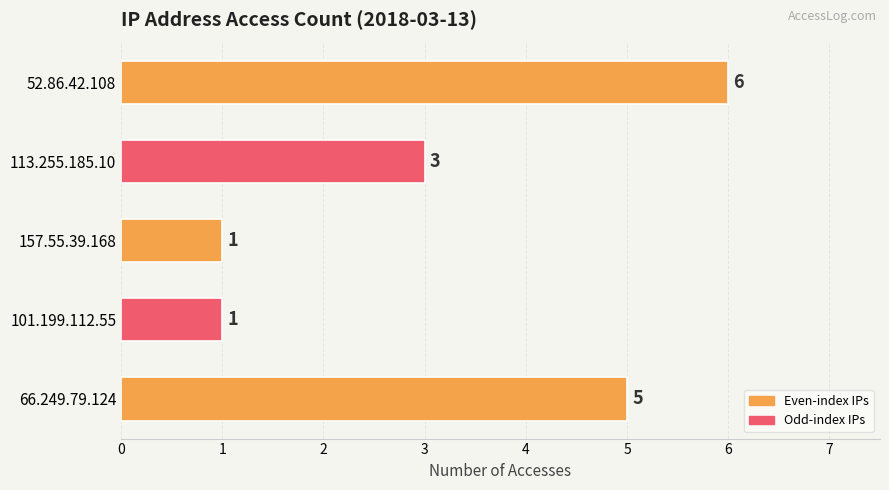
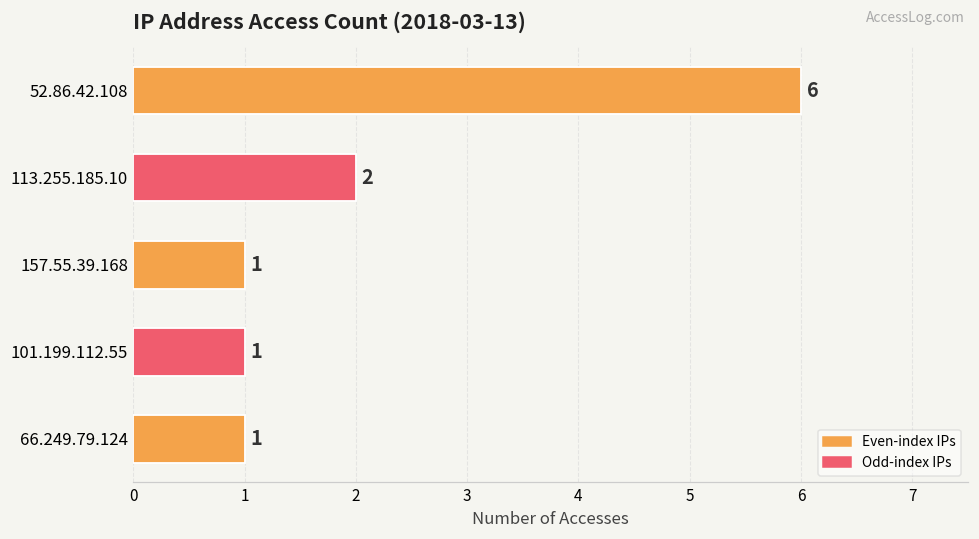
  {
    "52.86.42.108": 6,
-   "113.255.185.10": 3,
+   "113.255.185.10": 2,
    "157.55.39.168": 1,
    "101.199.112.55": 1,
-   "66.249.79.124": 5
+   "66.249.79.124": 1
  }
